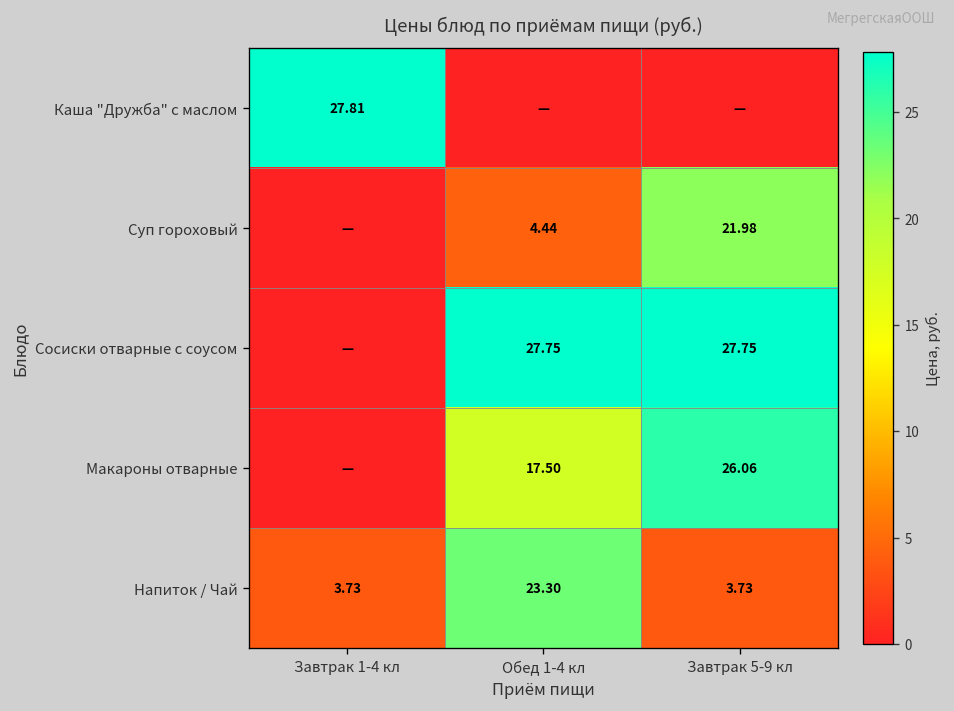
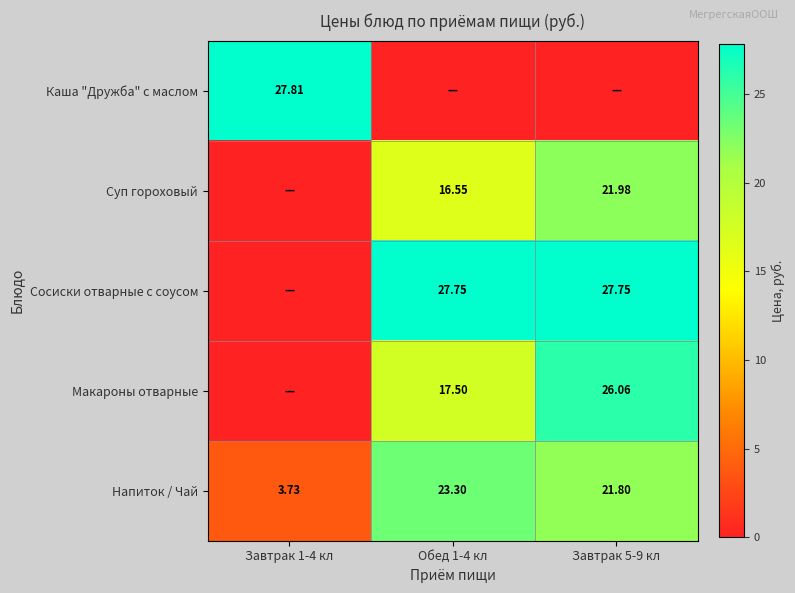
  {
    "Каша \"Дружба\" с маслом": {
      "Завтрак 1-4 кл": 27.81
    },
    "Суп гороховый": {
-     "Обед 1-4 кл": 4.44,
+     "Обед 1-4 кл": 16.55,
      "Завтрак 5-9 кл": 21.98
    },
    "Сосиски отварные с соусом": {
      "Обед 1-4 кл": 27.75,
      "Завтрак 5-9 кл": 27.75
    },
    "Макароны отварные": {
      "Обед 1-4 кл": 17.50,
      "Завтрак 5-9 кл": 26.06
    },
    "Напиток / Чай": {
      "Завтрак 1-4 кл": 3.73,
      "Обед 1-4 кл": 23.30,
-     "Завтрак 5-9 кл": 3.73
+     "Завтрак 5-9 кл": 21.80
    }
  }
